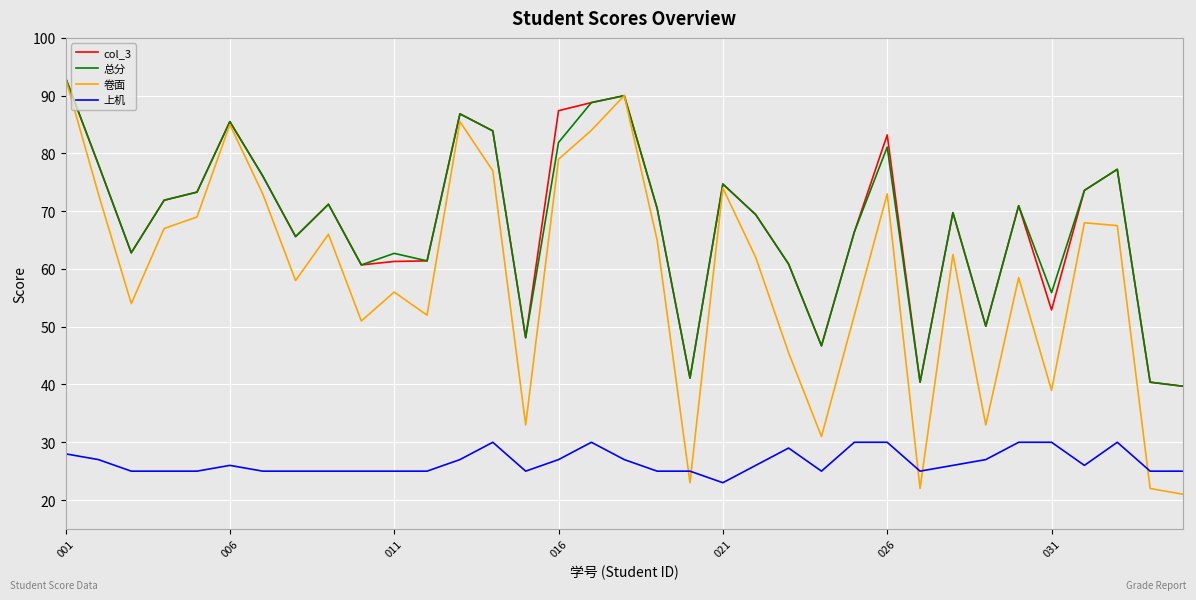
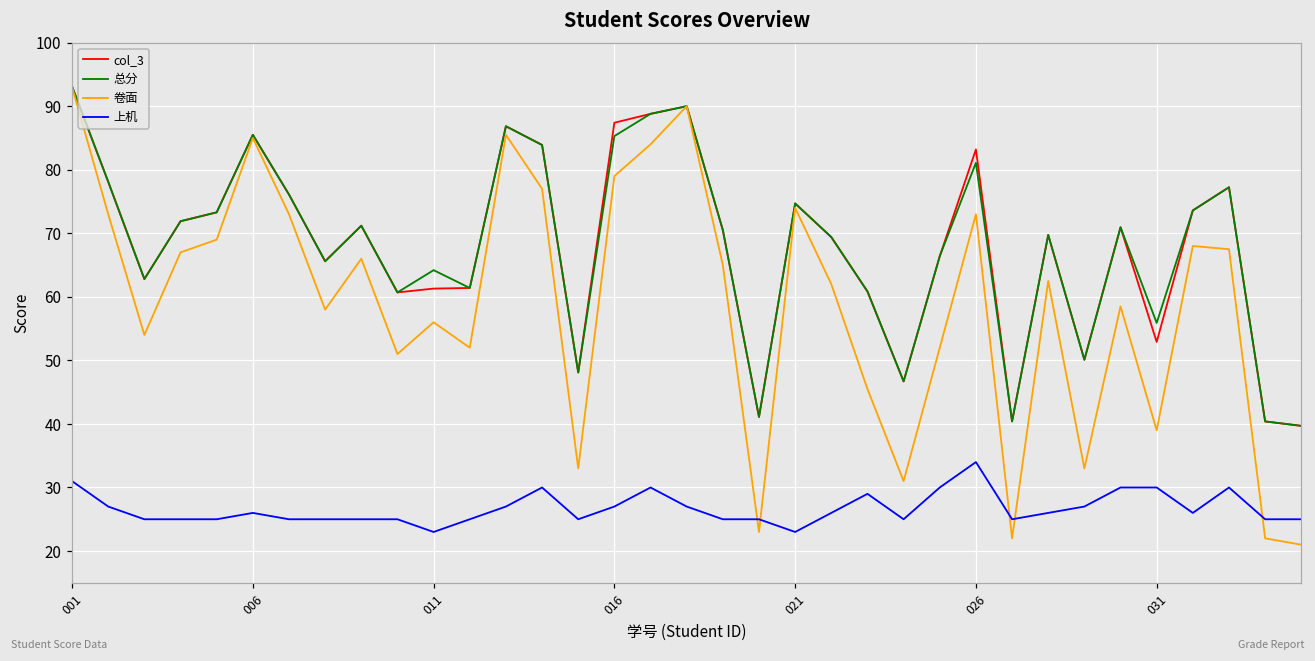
  {
    "col_3": {
      "011": 61,
      "016": 87,
      "026": 83,
      "031": 53
    },
    "总分": {
-     "011": 63,
-     "016": 82,
+     "011": 64,
+     "016": 85,
      "026": 81,
      "031": 56
    },
    "卷面": {
      "006": 85,
      "011": 56,
      "016": 79,
      "021": 74,
      "026": 73,
      "031": 39
    },
    "上机": {
-     "001": 28,
+     "001": 31,
      "006": 26,
-     "011": 25,
+     "011": 23,
      "016": 27,
      "021": 23,
-     "026": 30,
+     "026": 34,
      "031": 30
    }
  }
